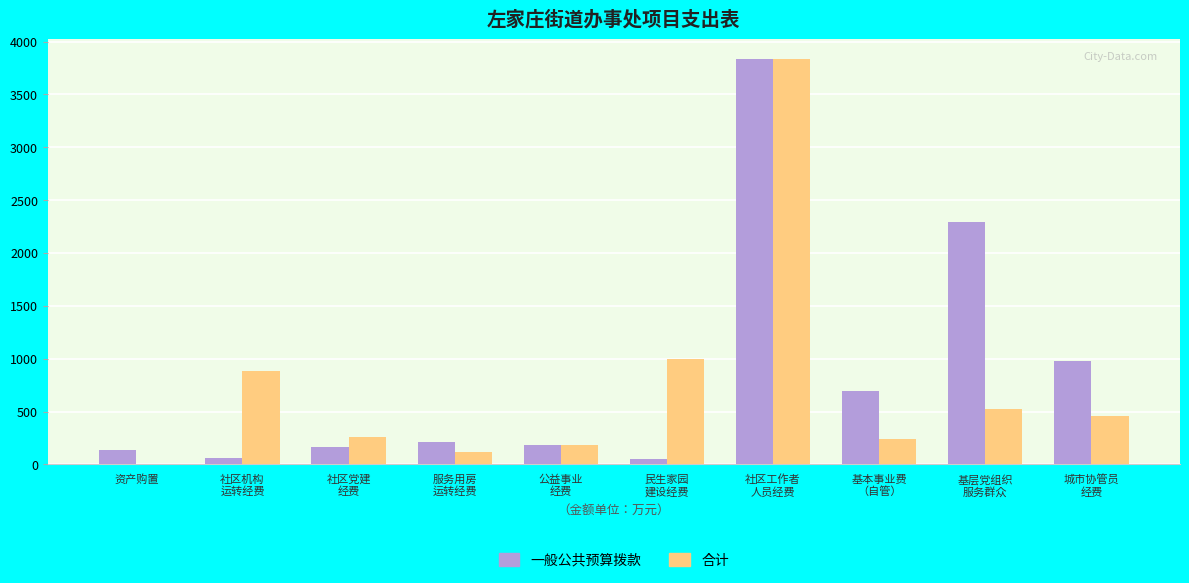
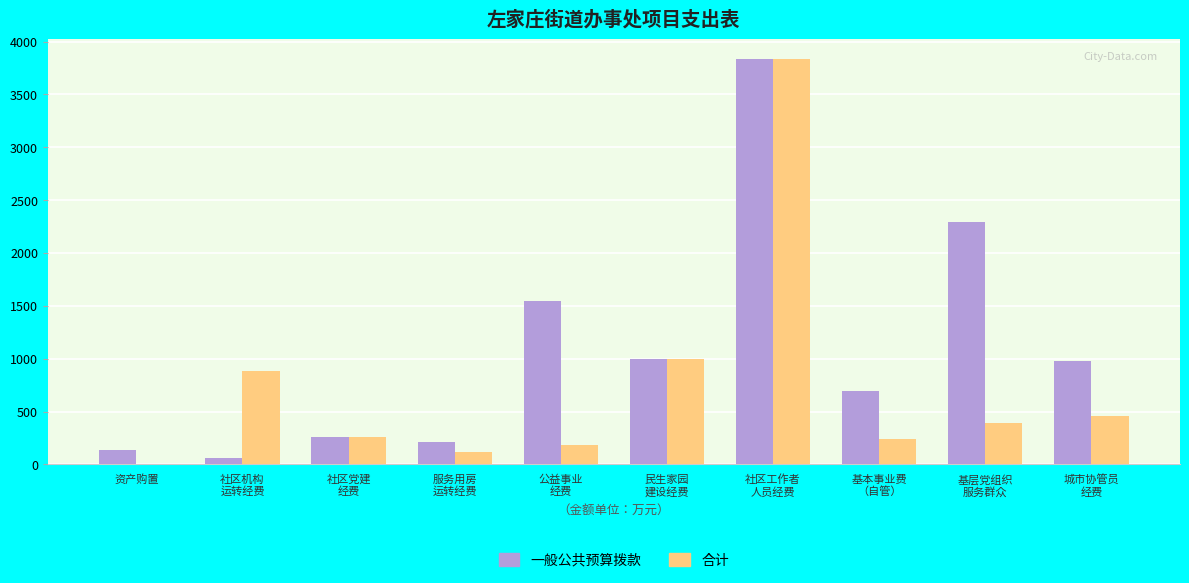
  {
    "一般公共预算拨款": {
      "资产购置": 130,
      "社区机构 运转经费": 60,
-     "社区党建 经费": 160,
+     "社区党建 经费": 260,
      "服务用房 运转经费": 210,
-     "公益事业 经费": 180,
-     "民生家园 建设经费": 50,
+     "公益事业 经费": 1550,
+     "民生家园 建设经费": 1000,
      "社区工作者 人员经费": 3830,
      "基本事业费 （自管）": 700,
      "基层党组织 服务群众": 2290,
      "城市协管员 经费": 980
    },
    "合计": {
      "社区机构 运转经费": 890,
      "社区党建 经费": 260,
      "服务用房 运转经费": 120,
      "公益事业 经费": 180,
      "民生家园 建设经费": 1000,
      "社区工作者 人员经费": 3830,
      "基本事业费 （自管）": 240,
-     "基层党组织 服务群众": 520,
+     "基层党组织 服务群众": 400,
      "城市协管员 经费": 460
    }
  }
